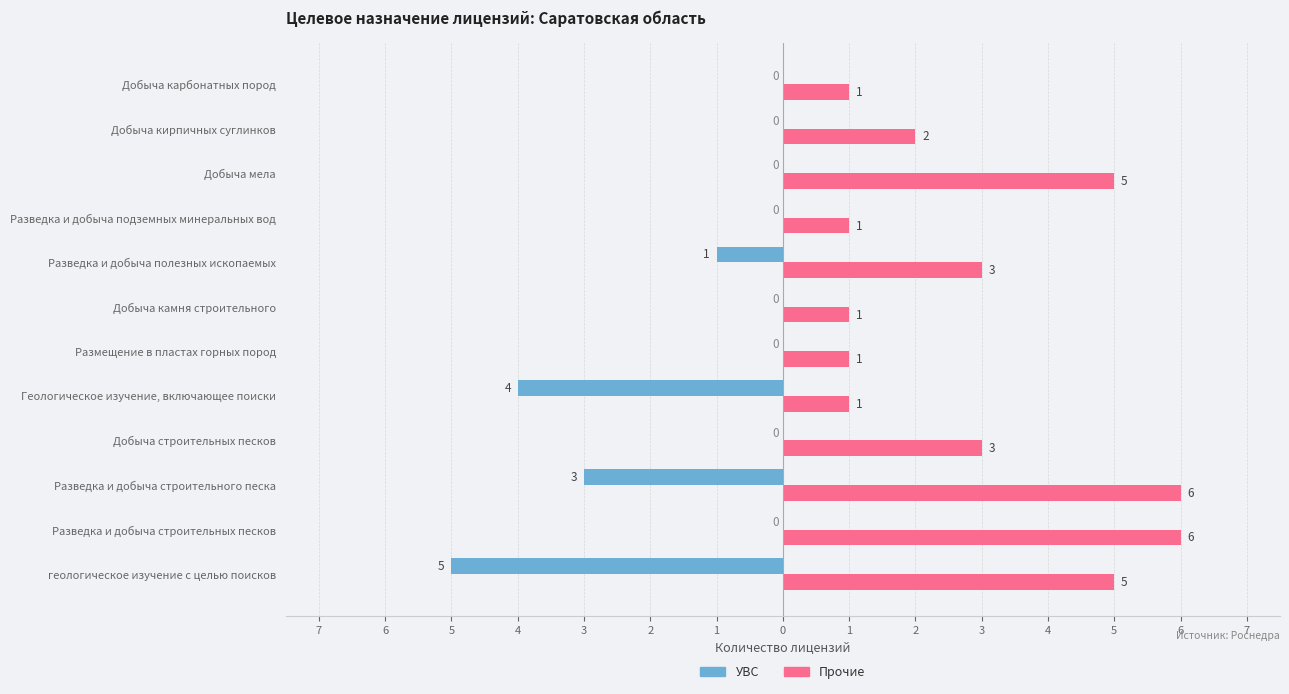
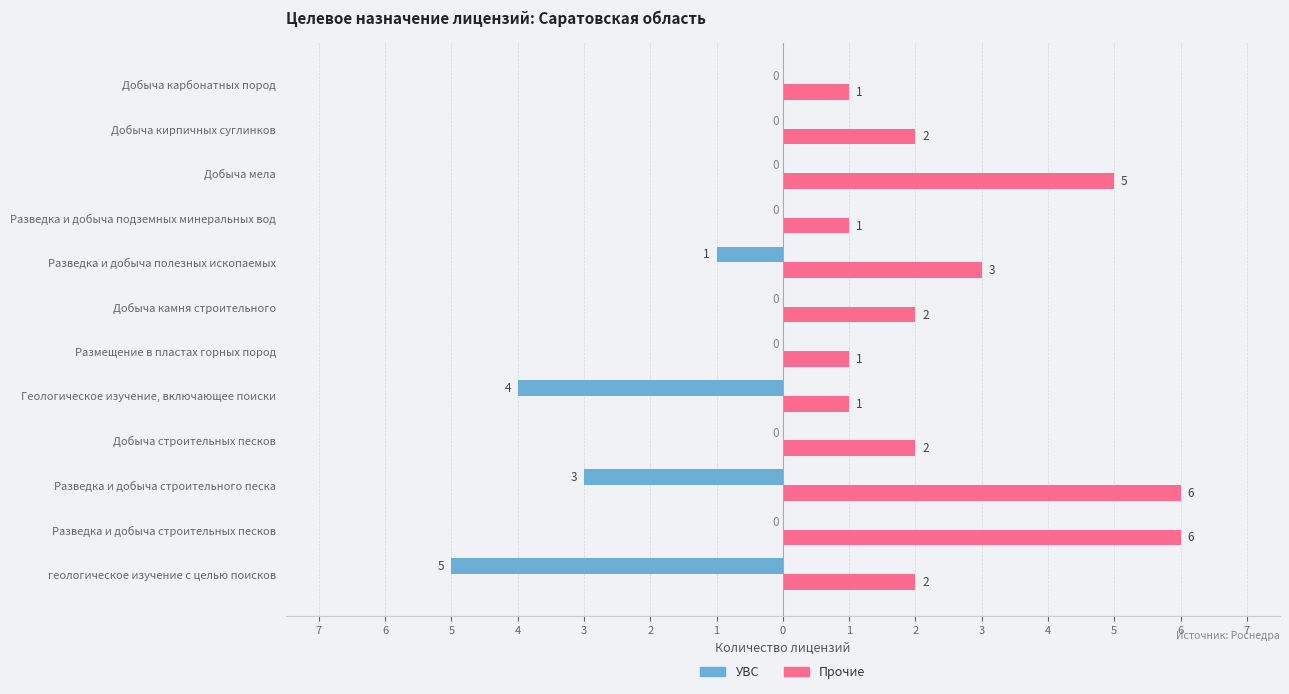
  {
    "УВС": {
      "Добыча карбонатных пород": 0,
      "Добыча кирпичных суглинков": 0,
      "Добыча мела": 0,
      "Разведка и добыча подземных минеральных вод": 0,
      "Добыча камня строительного": 0,
      "Размещение в пластах горных пород": 0,
      "Добыча строительных песков": 0,
      "Разведка и добыча строительных песков": 0
    },
    "Прочие": {
      "Добыча карбонатных пород": 1,
      "Добыча кирпичных суглинков": 2,
      "Добыча мела": 5,
      "Разведка и добыча подземных минеральных вод": 1,
      "Разведка и добыча полезных ископаемых": 3,
-     "Добыча камня строительного": 1,
+     "Добыча камня строительного": 2,
      "Размещение в пластах горных пород": 1,
      "Геологическое изучение, включающее поиски": 1,
-     "Добыча строительных песков": 3,
+     "Добыча строительных песков": 2,
      "Разведка и добыча строительного песка": 6,
      "Разведка и добыча строительных песков": 6,
-     "геологическое изучение с целью поисков": 5
+     "геологическое изучение с целью поисков": 2
    }
  }
